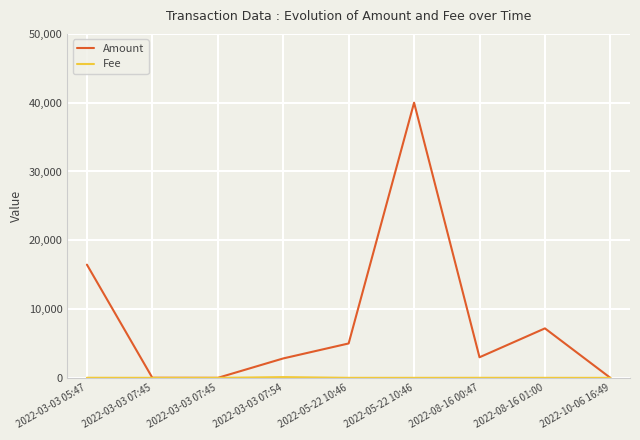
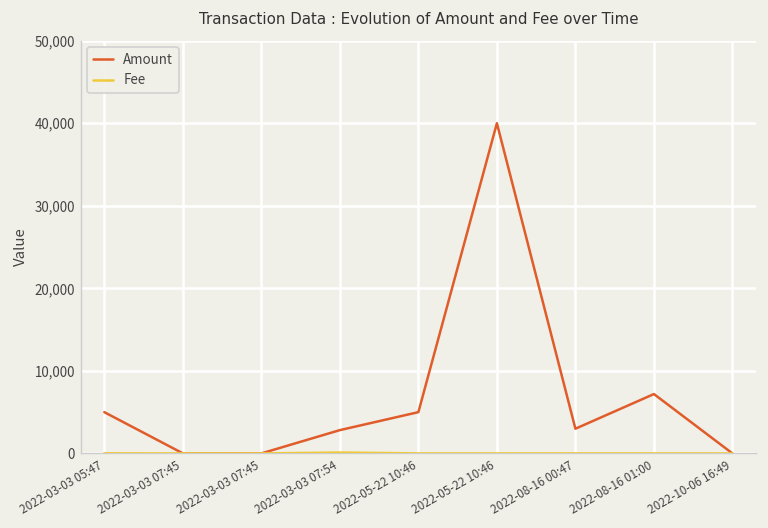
  {
    "Amount": {
-     "2022-03-03 05:47": "16,000",
+     "2022-03-03 05:47": "5,000",
      "2022-03-03 07:54": "3,000",
      "2022-08-16 00:47": "3,000",
      "2022-08-16 01:00": "7,000"
    },
    "Fee": {
      "2022-03-03 05:47": "0",
      "2022-03-03 07:54": "0",
      "2022-08-16 00:47": "0",
      "2022-08-16 01:00": "0"
    }
  }
